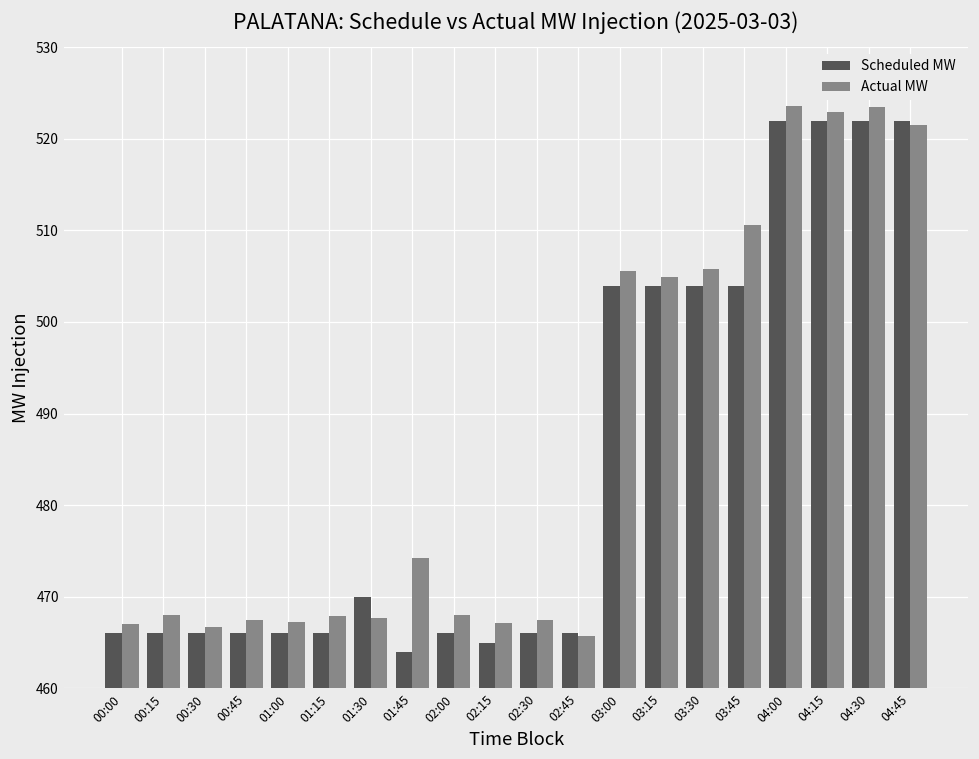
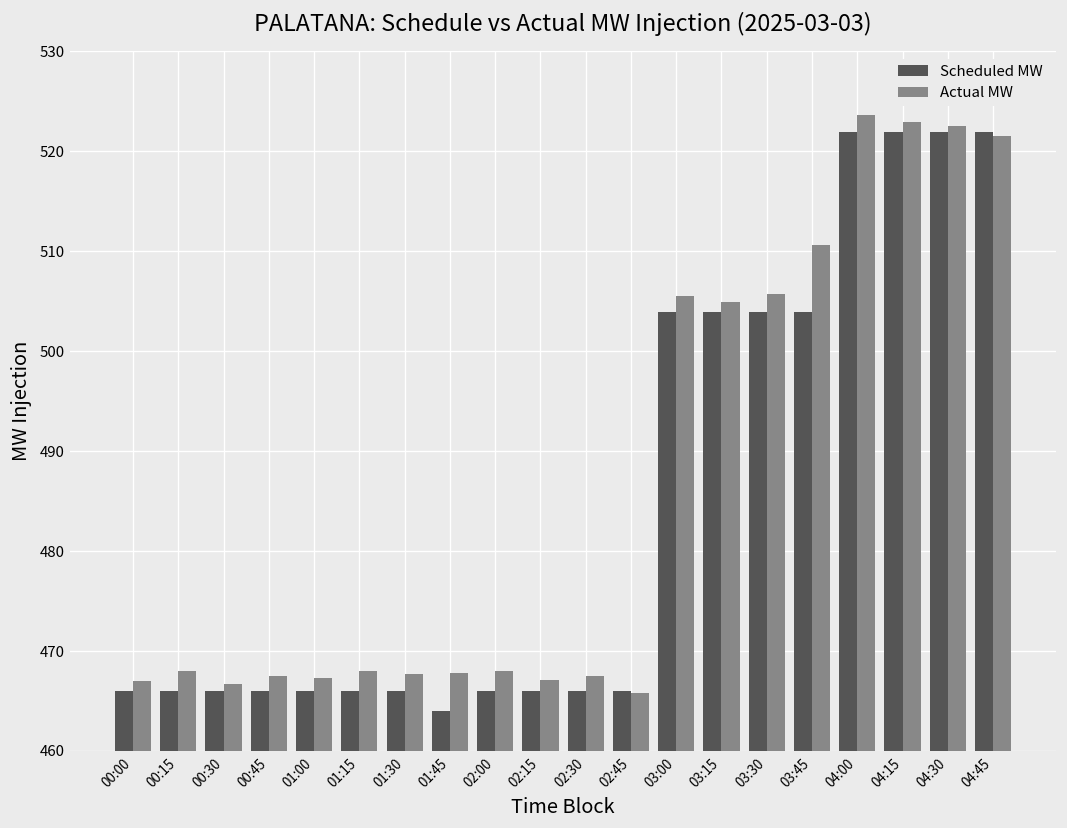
  {
    "Scheduled MW": {
      "00:00": 466,
      "00:15": 466,
      "00:30": 466,
      "00:45": 466,
      "01:00": 466,
      "01:15": 466,
-     "01:30": 470,
+     "01:30": 466,
      "01:45": 464,
      "02:00": 466,
-     "02:15": 465,
+     "02:15": 466,
      "02:30": 466,
      "02:45": 466,
      "03:00": 504,
      "03:15": 504,
      "03:30": 504,
      "03:45": 504,
      "04:00": 522,
      "04:15": 522,
      "04:30": 522,
      "04:45": 522
    },
    "Actual MW": {
      "00:00": 467,
      "00:15": 468,
      "00:30": 467,
      "00:45": 467,
      "01:00": 467,
      "01:15": 468,
      "01:30": 468,
-     "01:45": 474,
+     "01:45": 468,
      "02:00": 468,
      "02:15": 467,
      "02:30": 467,
      "02:45": 466,
      "03:00": 506,
      "03:15": 505,
      "03:30": 506,
      "03:45": 511,
      "04:00": 524,
      "04:15": 523,
-     "04:30": 523.5,
+     "04:30": 522.5,
      "04:45": 522
    }
  }
